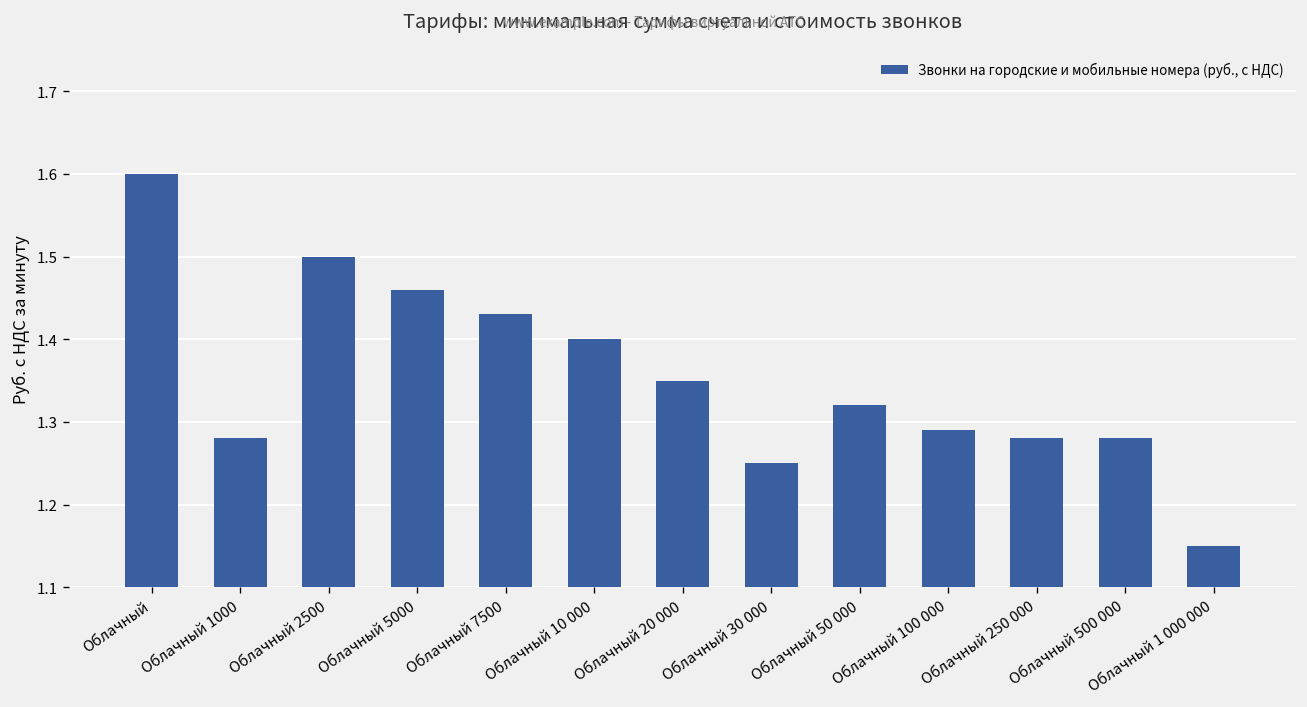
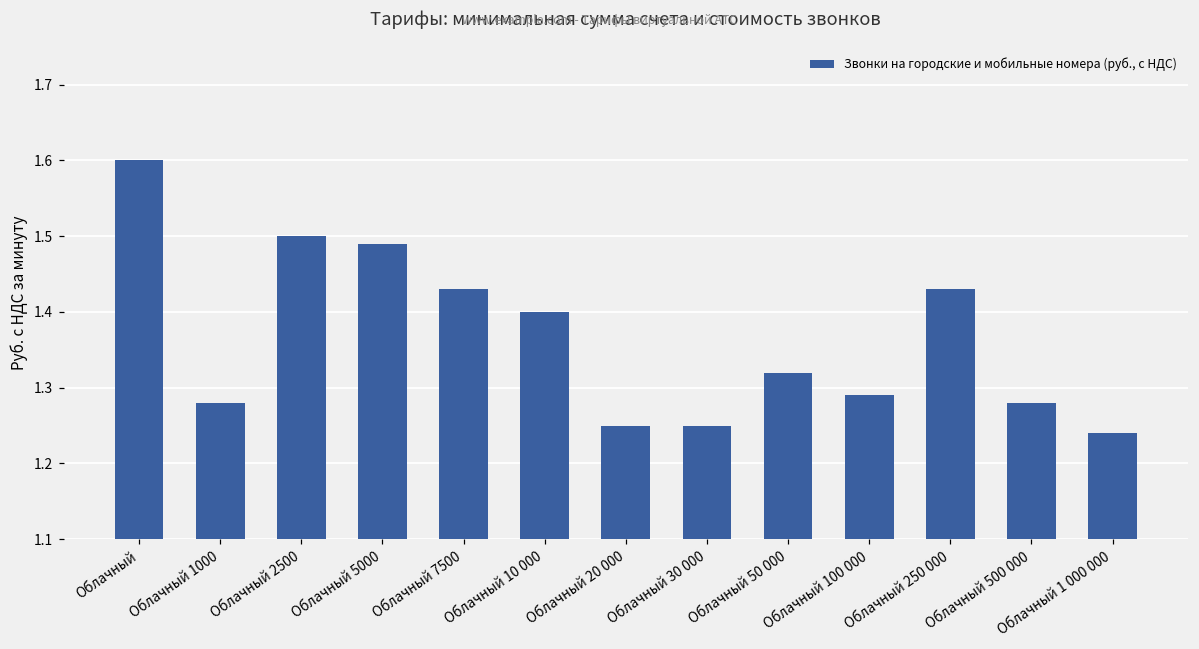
  {
    "Облачный": 1.60,
    "Облачный 1000": 1.28,
    "Облачный 2500": 1.50,
-   "Облачный 5000": 1.46,
+   "Облачный 5000": 1.49,
    "Облачный 7500": 1.43,
    "Облачный 10 000": 1.40,
-   "Облачный 20 000": 1.35,
+   "Облачный 20 000": 1.25,
    "Облачный 30 000": 1.25,
    "Облачный 50 000": 1.32,
    "Облачный 100 000": 1.29,
-   "Облачный 250 000": 1.28,
+   "Облачный 250 000": 1.43,
    "Облачный 500 000": 1.28,
-   "Облачный 1 000 000": 1.15
+   "Облачный 1 000 000": 1.24
  }
